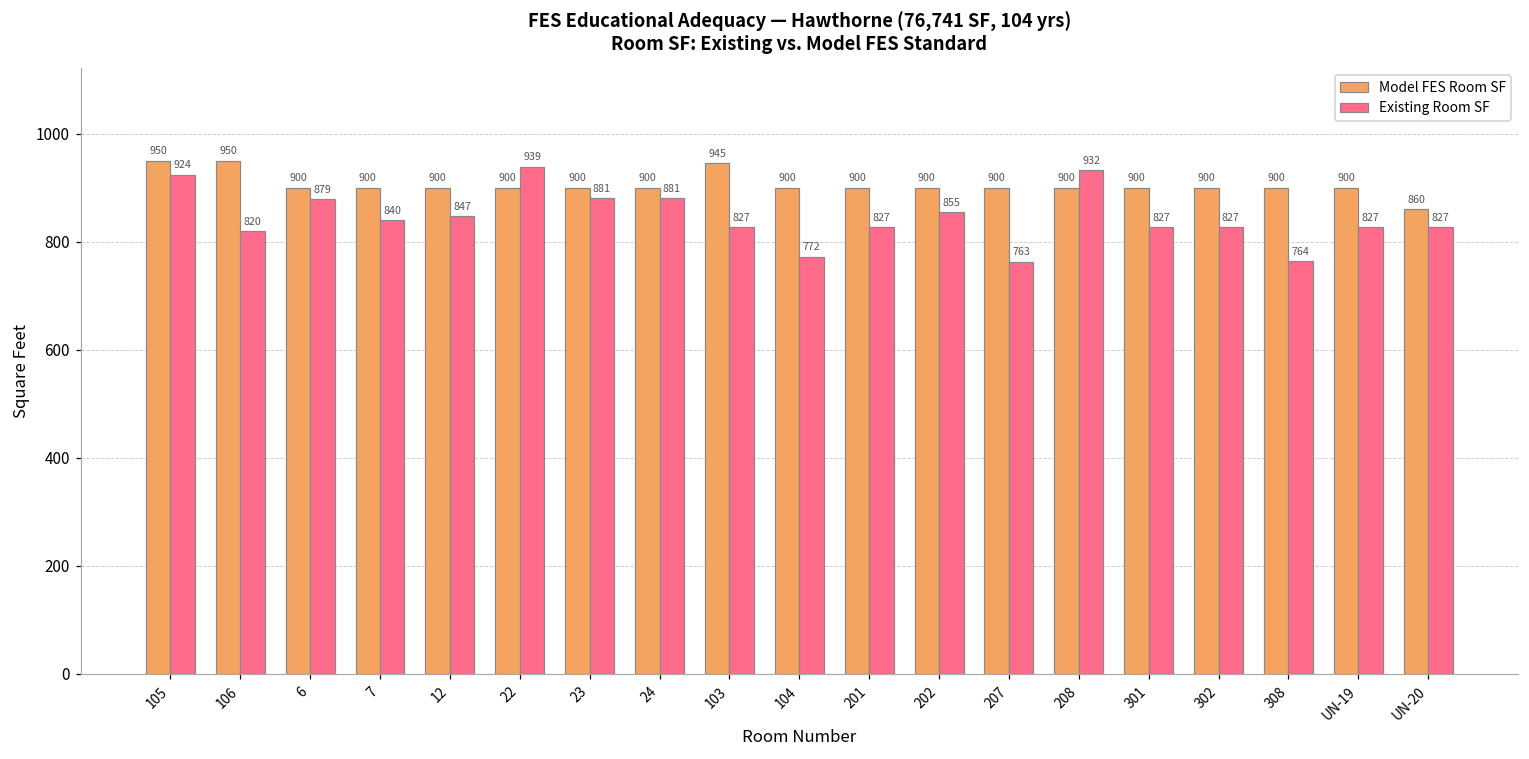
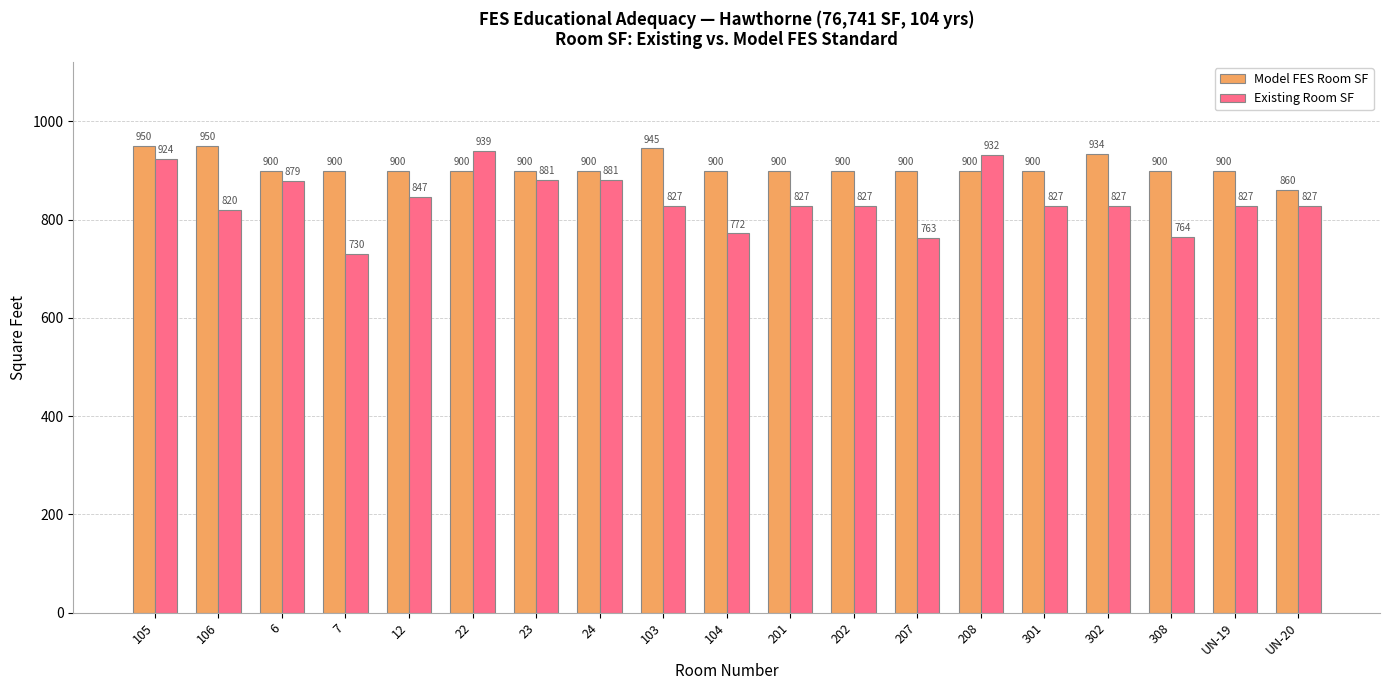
  {
    "Model FES Room SF": {
      "105": 950,
      "106": 950,
      "6": 900,
      "7": 900,
      "12": 900,
      "22": 900,
      "23": 900,
      "24": 900,
      "103": 945,
      "104": 900,
      "201": 900,
      "202": 900,
      "207": 900,
      "208": 900,
      "301": 900,
-     "302": 900,
+     "302": 934,
      "308": 900,
      "UN-19": 900,
      "UN-20": 860
    },
    "Existing Room SF": {
      "105": 924,
      "106": 820,
      "6": 879,
-     "7": 840,
+     "7": 730,
      "12": 847,
      "22": 939,
      "23": 881,
      "24": 881,
      "103": 827,
      "104": 772,
      "201": 827,
-     "202": 855,
+     "202": 827,
      "207": 763,
      "208": 932,
      "301": 827,
      "302": 827,
      "308": 764,
      "UN-19": 827,
      "UN-20": 827
    }
  }
